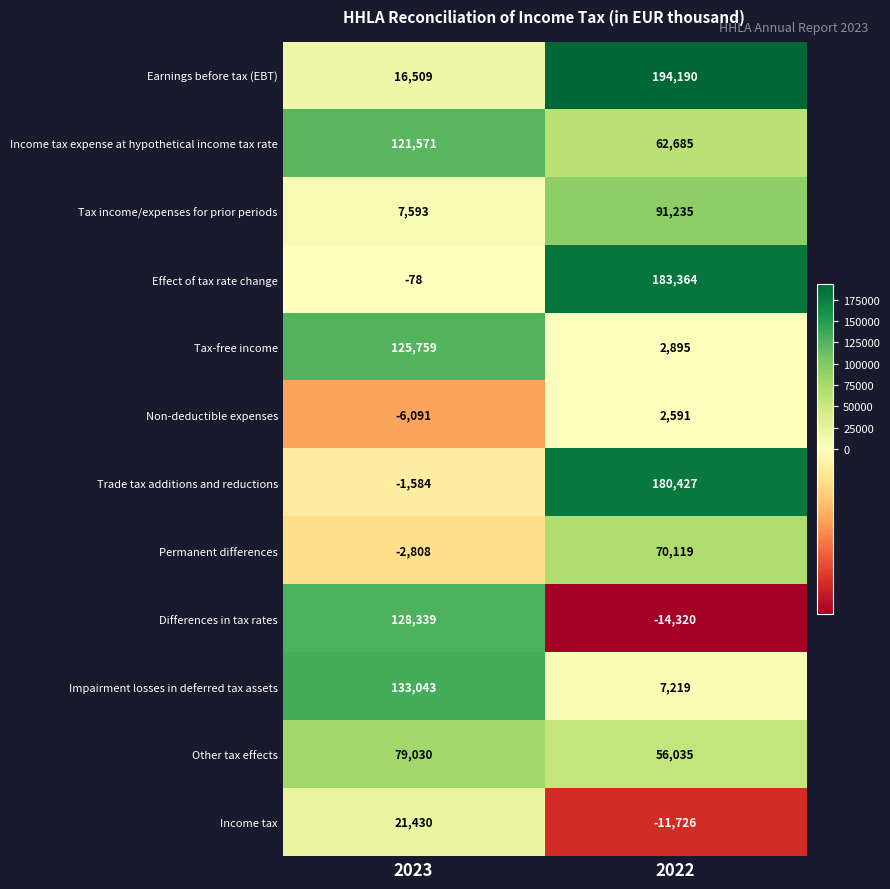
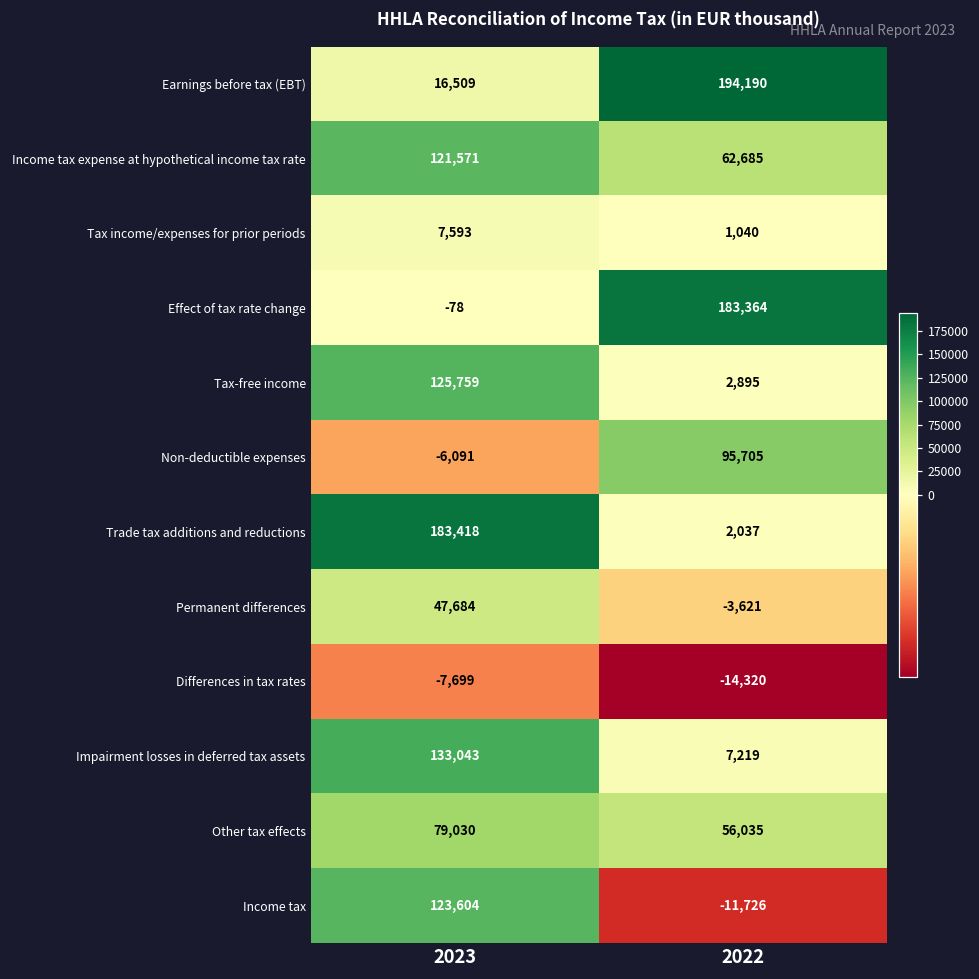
  {
    "Earnings before tax (EBT)": {
      "2023": "16,509",
      "2022": "194,190"
    },
    "Income tax expense at hypothetical income tax rate": {
      "2023": "121,571",
      "2022": "62,685"
    },
    "Tax income/expenses for prior periods": {
      "2023": "7,593",
-     "2022": "91,235"
+     "2022": "1,040"
    },
    "Effect of tax rate change": {
      "2023": "-78",
      "2022": "183,364"
    },
    "Tax-free income": {
      "2023": "125,759",
      "2022": "2,895"
    },
    "Non-deductible expenses": {
      "2023": "-6,091",
-     "2022": "2,591"
+     "2022": "95,705"
    },
    "Trade tax additions and reductions": {
-     "2023": "-1,584",
-     "2022": "180,427"
+     "2023": "183,418",
+     "2022": "2,037"
    },
    "Permanent differences": {
-     "2023": "-2,808",
-     "2022": "70,119"
+     "2023": "47,684",
+     "2022": "-3,621"
    },
    "Differences in tax rates": {
-     "2023": "128,339",
+     "2023": "-7,699",
      "2022": "-14,320"
    },
    "Impairment losses in deferred tax assets": {
      "2023": "133,043",
      "2022": "7,219"
    },
    "Other tax effects": {
      "2023": "79,030",
      "2022": "56,035"
    },
    "Income tax": {
-     "2023": "21,430",
+     "2023": "123,604",
      "2022": "-11,726"
    }
  }
